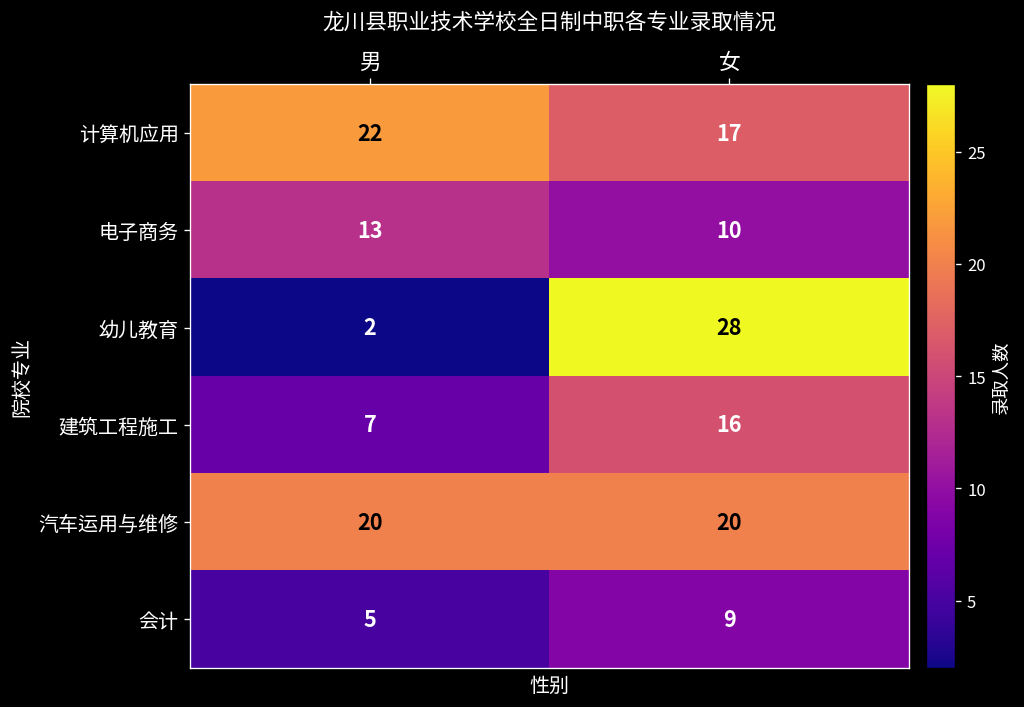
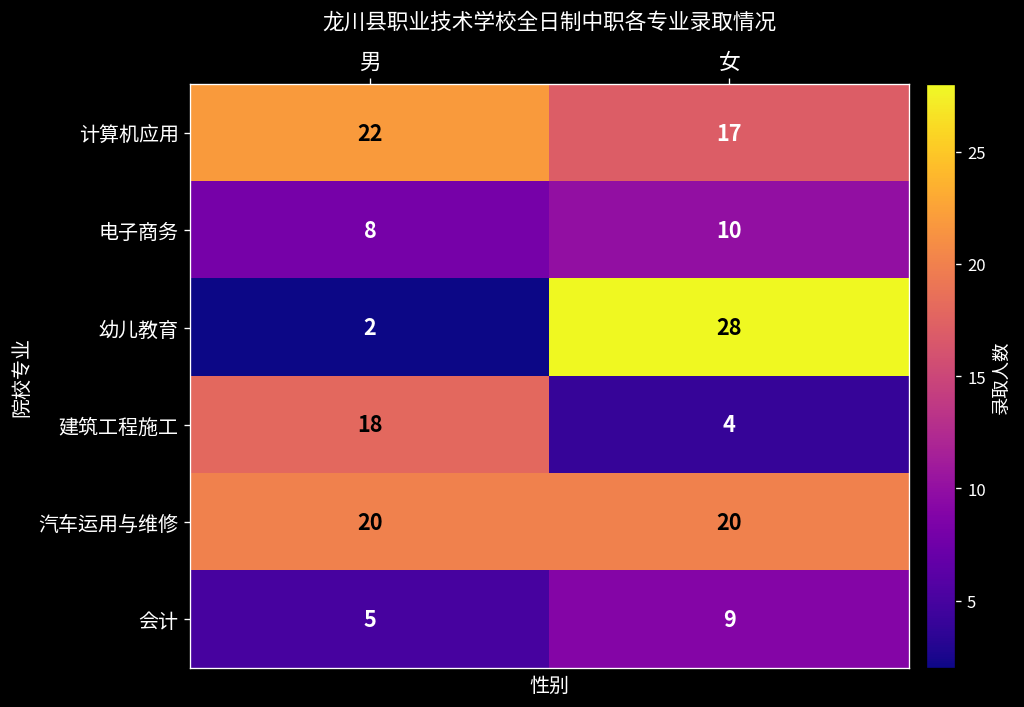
  {
    "计算机应用": {
      "男": 22,
      "女": 17
    },
    "电子商务": {
-     "男": 13,
+     "男": 8,
      "女": 10
    },
    "幼儿教育": {
      "男": 2,
      "女": 28
    },
    "建筑工程施工": {
-     "男": 7,
-     "女": 16
+     "男": 18,
+     "女": 4
    },
    "汽车运用与维修": {
      "男": 20,
      "女": 20
    },
    "会计": {
      "男": 5,
      "女": 9
    }
  }
